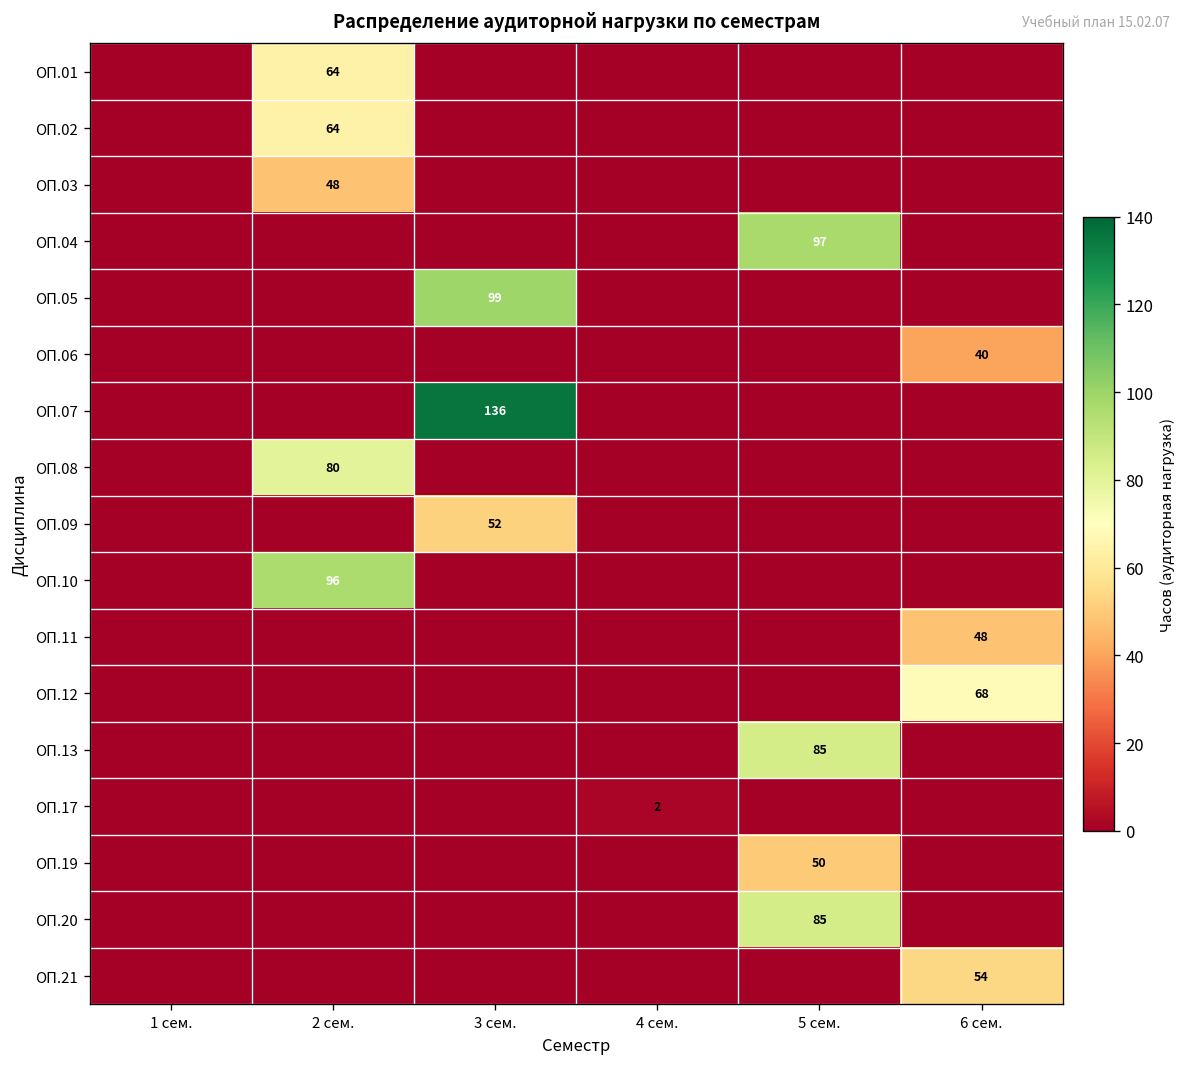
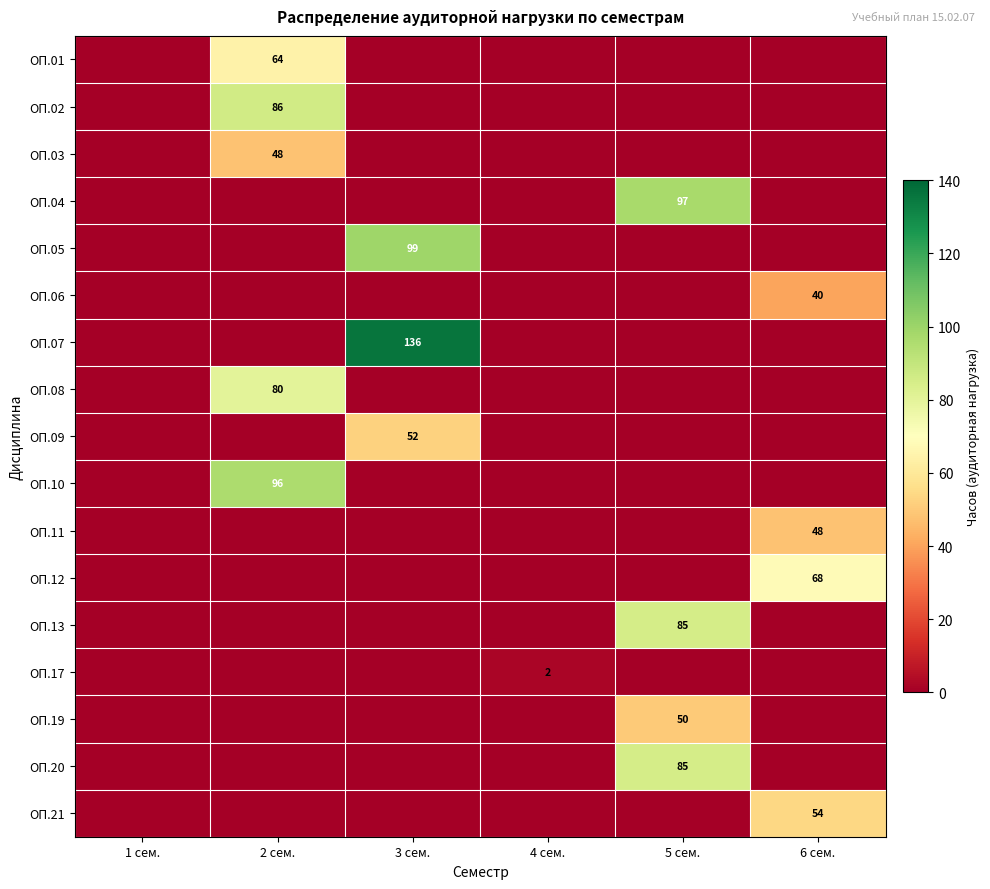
  {
    "ОП.01": {
      "2 сем.": 64
    },
    "ОП.02": {
-     "2 сем.": 64
+     "2 сем.": 86
    },
    "ОП.03": {
      "2 сем.": 48
    },
    "ОП.04": {
      "5 сем.": 97
    },
    "ОП.05": {
      "3 сем.": 99
    },
    "ОП.06": {
      "6 сем.": 40
    },
    "ОП.07": {
      "3 сем.": 136
    },
    "ОП.08": {
      "2 сем.": 80
    },
    "ОП.09": {
      "3 сем.": 52
    },
    "ОП.10": {
      "2 сем.": 96
    },
    "ОП.11": {
      "6 сем.": 48
    },
    "ОП.12": {
      "6 сем.": 68
    },
    "ОП.13": {
      "5 сем.": 85
    },
    "ОП.17": {
      "4 сем.": 2
    },
    "ОП.19": {
      "5 сем.": 50
    },
    "ОП.20": {
      "5 сем.": 85
    },
    "ОП.21": {
      "6 сем.": 54
    }
  }
